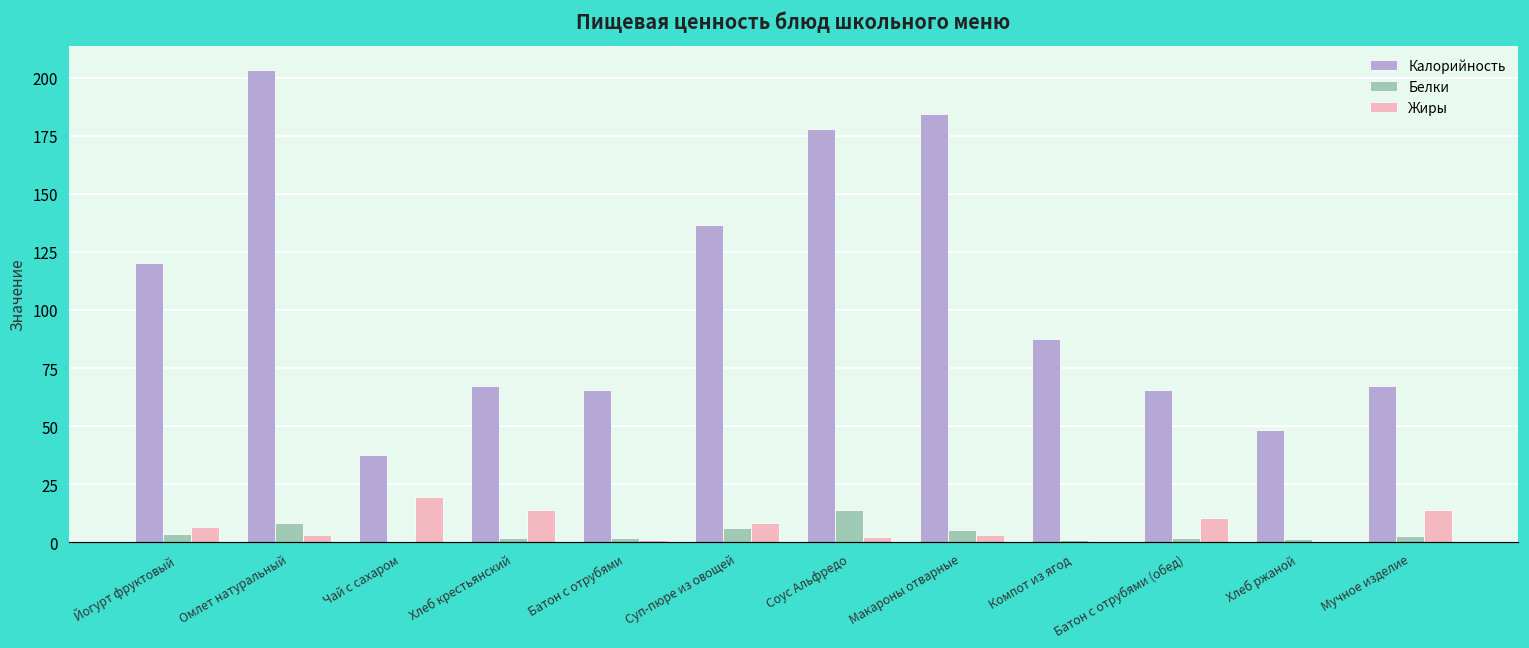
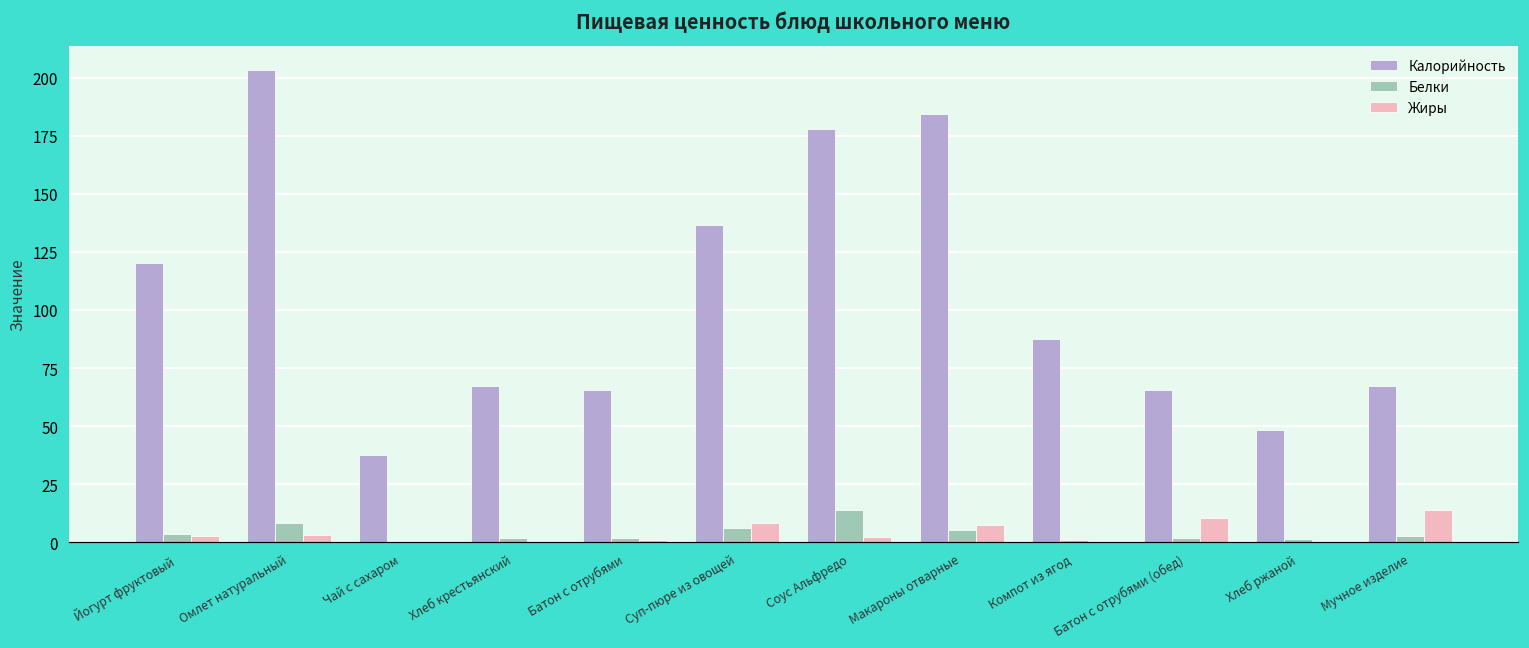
  {
    "Жиры": {
-     "Йогурт фруктовый": 7,
+     "Йогурт фруктовый": 3,
      "Омлет натуральный": 3,
-     "Чай с сахаром": 19,
-     "Хлеб крестьянский": 14,
+     "Чай с сахаром": 0,
+     "Хлеб крестьянский": 0,
      "Суп-пюре из овощей": 9,
      "Соус Альфредо": 2,
-     "Макароны отварные": 3,
+     "Макароны отварные": 7,
      "Батон с отрубями (обед)": 11,
      "Мучное изделие": 14
    }
  }
